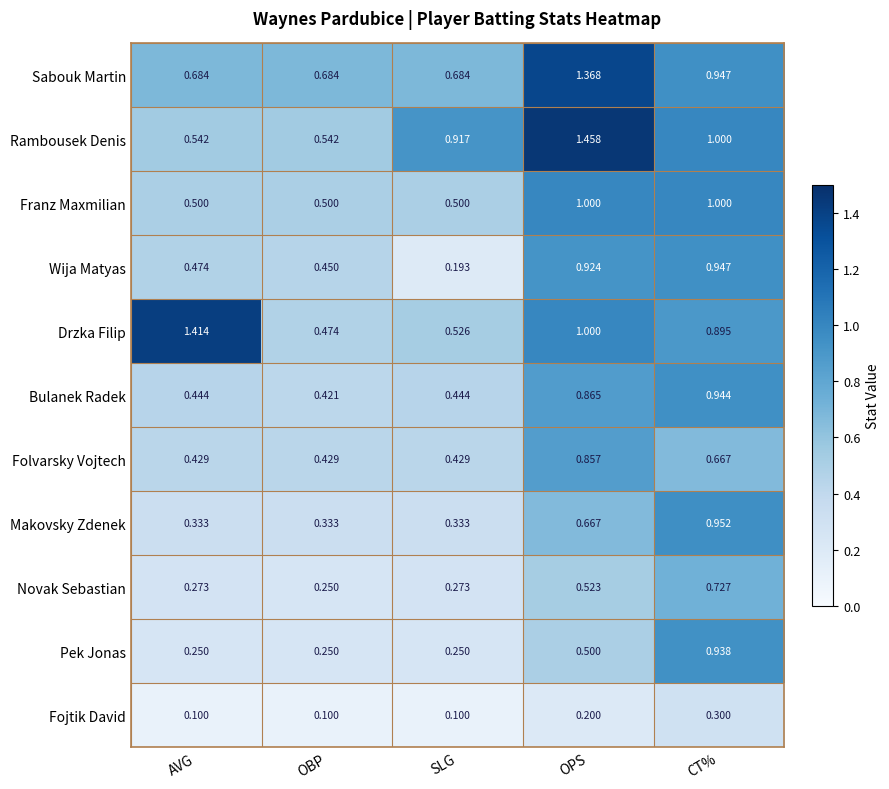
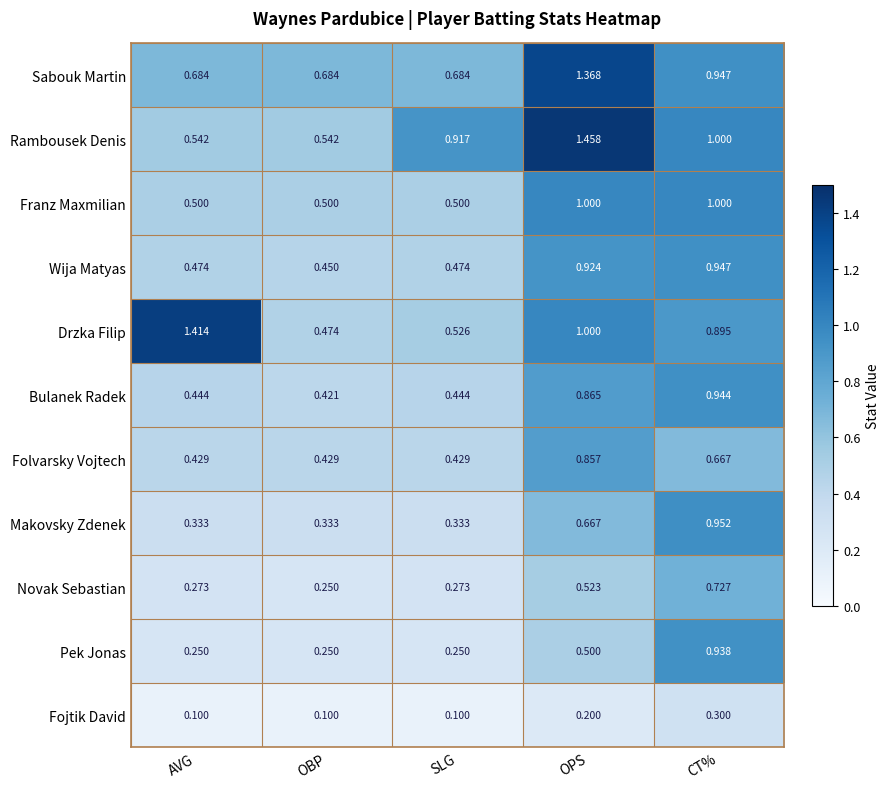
  {
    "Sabouk Martin": {
      "AVG": 0.684,
      "OBP": 0.684,
      "SLG": 0.684,
      "OPS": 1.368,
      "CT%": 0.947
    },
    "Rambousek Denis": {
      "AVG": 0.542,
      "OBP": 0.542,
      "SLG": 0.917,
      "OPS": 1.458,
      "CT%": 1.000
    },
    "Franz Maxmilian": {
      "AVG": 0.500,
      "OBP": 0.500,
      "SLG": 0.500,
      "OPS": 1.000,
      "CT%": 1.000
    },
    "Wija Matyas": {
      "AVG": 0.474,
      "OBP": 0.450,
-     "SLG": 0.193,
+     "SLG": 0.474,
      "OPS": 0.924,
      "CT%": 0.947
    },
    "Drzka Filip": {
      "AVG": 1.414,
      "OBP": 0.474,
      "SLG": 0.526,
      "OPS": 1.000,
      "CT%": 0.895
    },
    "Bulanek Radek": {
      "AVG": 0.444,
      "OBP": 0.421,
      "SLG": 0.444,
      "OPS": 0.865,
      "CT%": 0.944
    },
    "Folvarsky Vojtech": {
      "AVG": 0.429,
      "OBP": 0.429,
      "SLG": 0.429,
      "OPS": 0.857,
      "CT%": 0.667
    },
    "Makovsky Zdenek": {
      "AVG": 0.333,
      "OBP": 0.333,
      "SLG": 0.333,
      "OPS": 0.667,
      "CT%": 0.952
    },
    "Novak Sebastian": {
      "AVG": 0.273,
      "OBP": 0.250,
      "SLG": 0.273,
      "OPS": 0.523,
      "CT%": 0.727
    },
    "Pek Jonas": {
      "AVG": 0.250,
      "OBP": 0.250,
      "SLG": 0.250,
      "OPS": 0.500,
      "CT%": 0.938
    },
    "Fojtik David": {
      "AVG": 0.100,
      "OBP": 0.100,
      "SLG": 0.100,
      "OPS": 0.200,
      "CT%": 0.300
    }
  }
